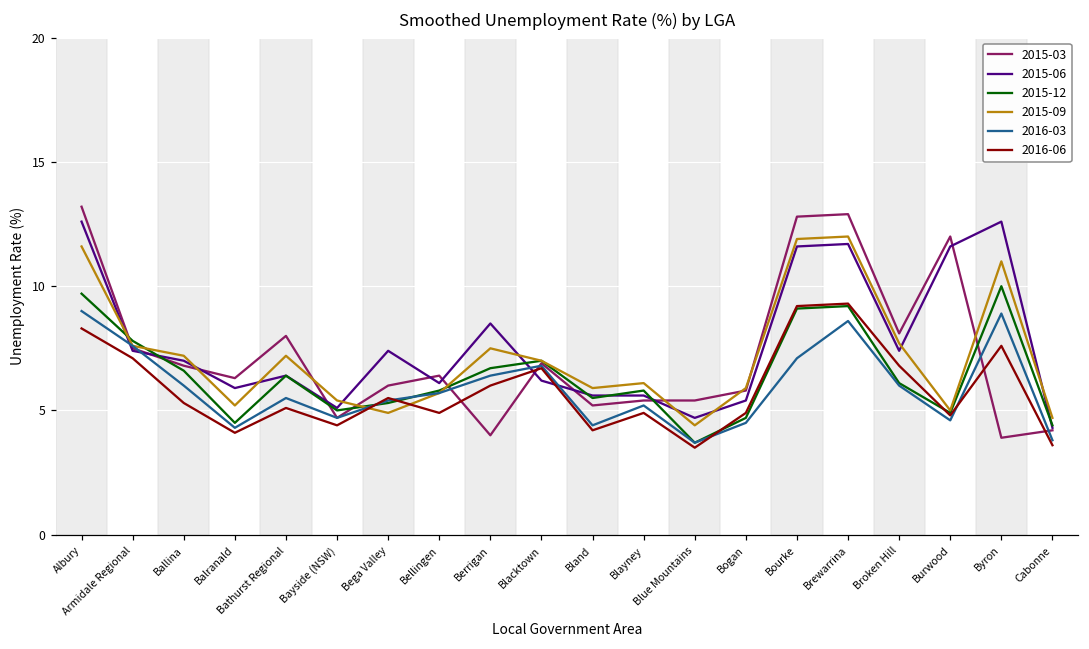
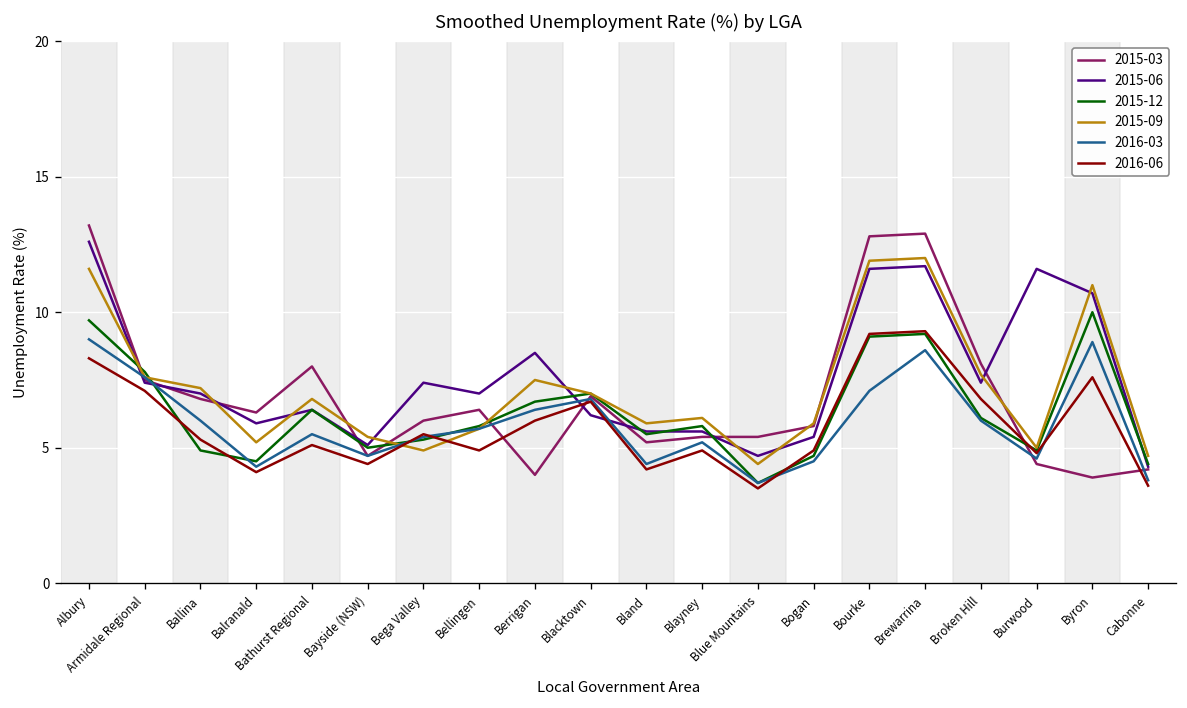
  {
    "2015-03": {
      "Albury": 13.2,
      "Ballina": 6.8,
      "Balranald": 6.3,
      "Bathurst Regional": 8.0,
      "Bega Valley": 6.0,
      "Bellingen": 6.4,
      "Berrigan": 4.0,
      "Bland": 5.2,
      "Blayney": 5.4,
      "Blue Mountains": 5.4,
      "Bourke": 12.8,
      "Brewarrina": 12.9,
      "Broken Hill": 8.1,
-     "Burwood": 12.0,
+     "Burwood": 4.4,
      "Byron": 3.9
    },
    "2015-06": {
      "Albury": 12.6,
      "Ballina": 7.0,
      "Balranald": 5.9,
      "Bega Valley": 7.4,
-     "Bellingen": 6.1,
+     "Bellingen": 7.0,
      "Berrigan": 8.5,
      "Blacktown": 6.2,
      "Blayney": 5.6,
      "Blue Mountains": 4.7,
      "Bogan": 5.4,
      "Bourke": 11.6,
      "Brewarrina": 11.7,
      "Broken Hill": 7.4,
      "Burwood": 11.6,
-     "Byron": 12.6
+     "Byron": 10.7
    },
    "2015-12": {
      "Albury": 9.7,
      "Armidale Regional": 7.8,
-     "Ballina": 6.6,
+     "Ballina": 4.9,
      "Balranald": 4.5,
      "Berrigan": 6.7,
      "Blayney": 5.8,
      "Bogan": 4.7,
      "Byron": 10.0
    },
    "2015-09": {
      "Albury": 11.6,
      "Ballina": 7.2,
      "Balranald": 5.2,
-     "Bathurst Regional": 7.2,
+     "Bathurst Regional": 6.8,
      "Bayside (NSW)": 5.4,
      "Bega Valley": 4.9,
      "Berrigan": 7.5,
      "Bland": 5.9,
      "Blayney": 6.1,
      "Blue Mountains": 4.4,
      "Bourke": 11.9,
      "Brewarrina": 12.0,
      "Broken Hill": 7.7,
      "Byron": 11.0,
      "Cabonne": 4.7
    },
    "2016-03": {
      "Albury": 9.0,
      "Ballina": 6.0,
      "Balranald": 4.3,
      "Bathurst Regional": 5.5,
      "Berrigan": 6.4,
      "Bland": 4.4,
      "Blayney": 5.2,
      "Bogan": 4.5,
      "Bourke": 7.1,
      "Brewarrina": 8.6,
      "Burwood": 4.6,
      "Byron": 8.9,
      "Cabonne": 3.8
    },
    "2016-06": {
      "Albury": 8.3,
      "Armidale Regional": 7.1,
      "Ballina": 5.3,
      "Balranald": 4.1,
      "Bathurst Regional": 5.1,
      "Bayside (NSW)": 4.4,
      "Bellingen": 4.9,
      "Berrigan": 6.0,
      "Bland": 4.2,
      "Blayney": 4.9,
      "Blue Mountains": 3.5,
      "Bogan": 4.9,
      "Broken Hill": 6.8,
      "Byron": 7.6,
      "Cabonne": 3.6
    }
  }
